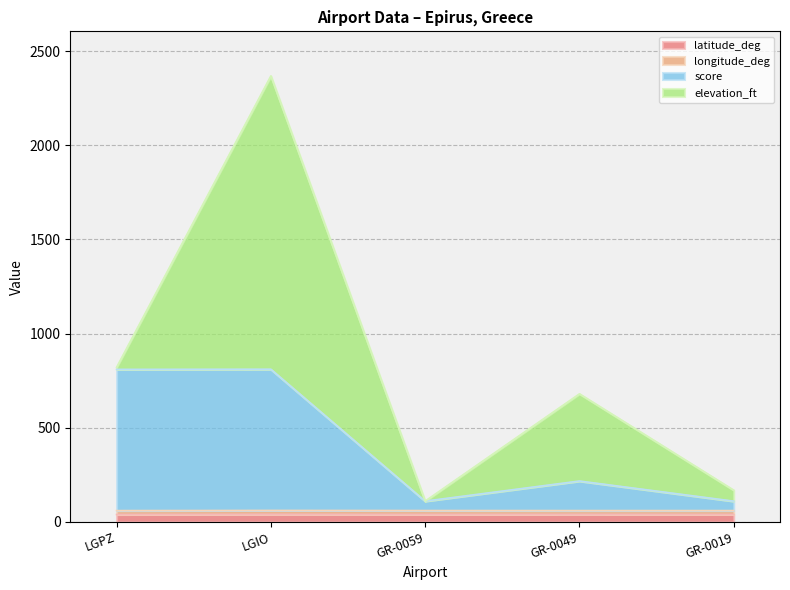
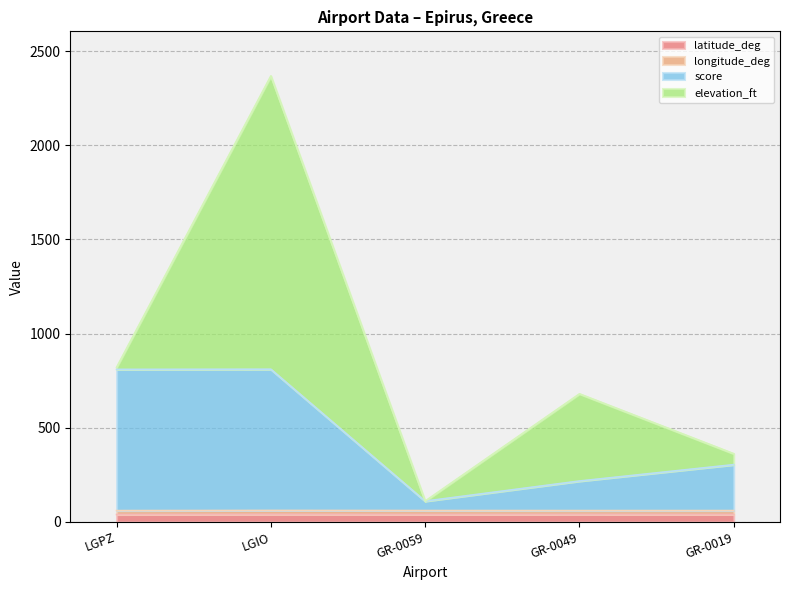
  {
    "score": {
      "LGIO": 750,
      "GR-0049": 160,
-     "GR-0019": 50
+     "GR-0019": 240
    },
    "elevation_ft": {
      "LGIO": 1560,
      "GR-0049": 460,
      "GR-0019": 60
    }
  }
